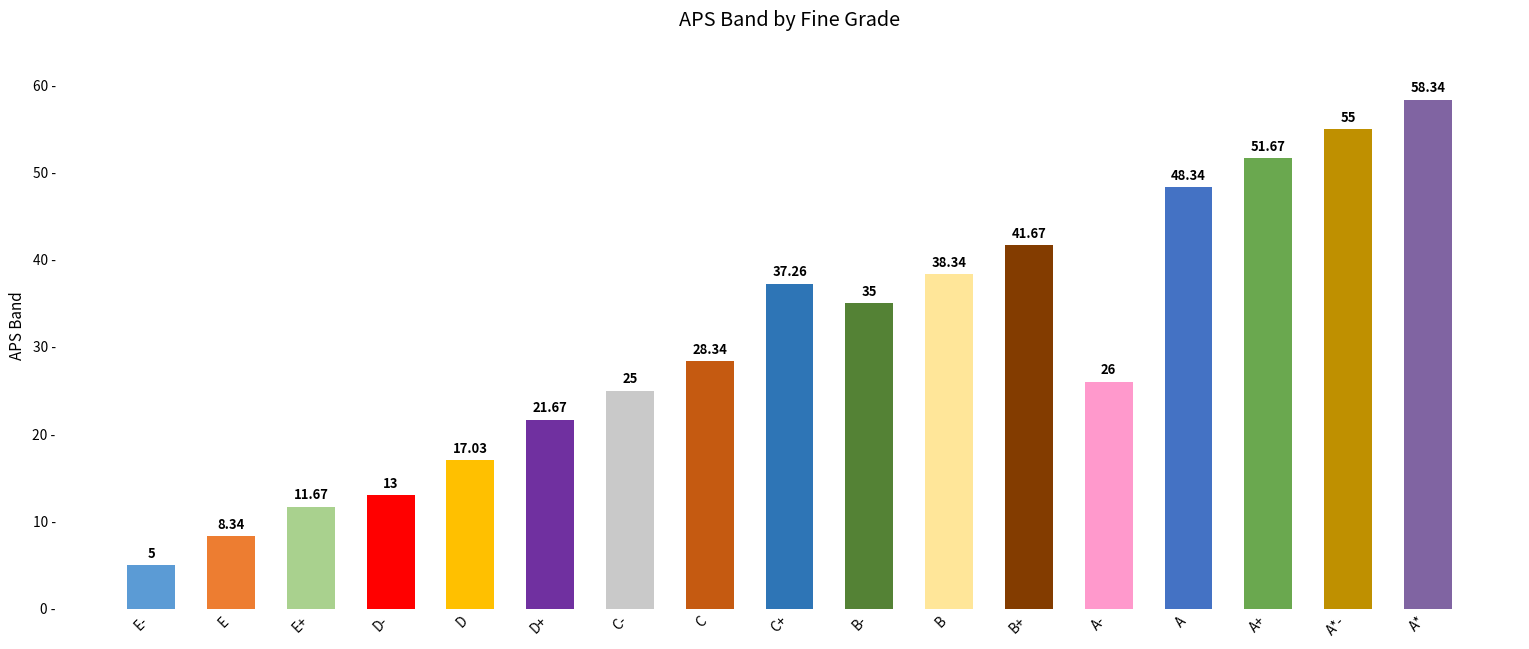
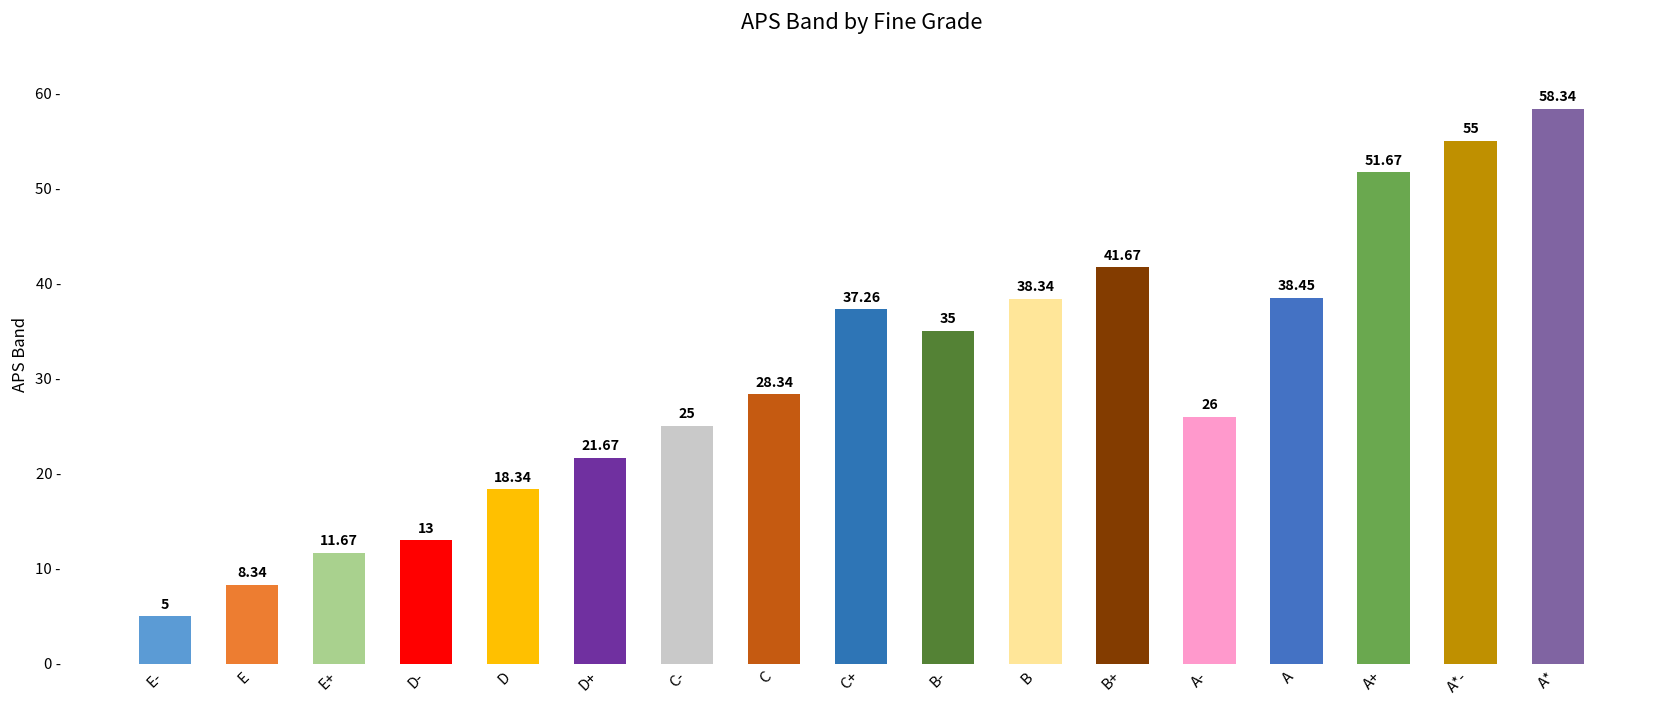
  {
    "E-": 5,
    "E": 8.34,
    "E+": 11.67,
    "D-": 13,
-   "D": 17.03,
+   "D": 18.34,
    "D+": 21.67,
    "C-": 25,
    "C": 28.34,
    "C+": 37.26,
    "B-": 35,
    "B": 38.34,
    "B+": 41.67,
    "A-": 26,
-   "A": 48.34,
+   "A": 38.45,
    "A+": 51.67,
    "A*-": 55,
    "A*": 58.34
  }
